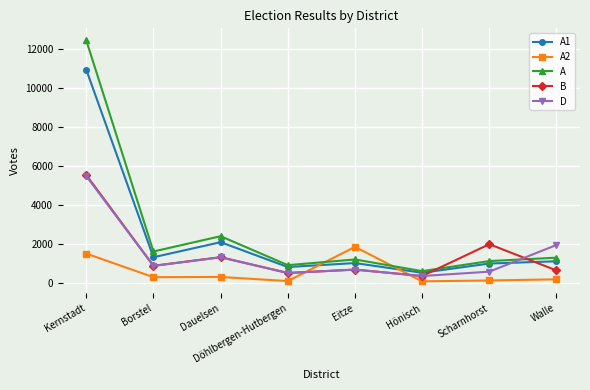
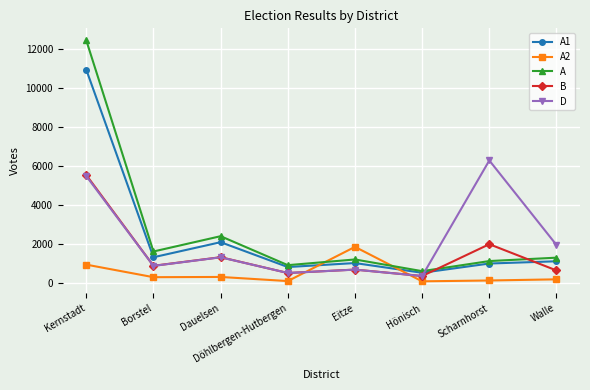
  {
    "A1": {
      "Kernstadt": 10900,
      "Borstel": 1300,
      "Dauelsen": 2100,
      "Eitze": 1000,
      "Walle": 1100
    },
    "A2": {
-     "Kernstadt": 1500,
+     "Kernstadt": 900,
      "Borstel": 300,
      "Dauelsen": 300,
      "Döhlbergen-Hutbergen": 100,
      "Eitze": 1800,
      "Hönisch": 100,
      "Scharnhorst": 100,
      "Walle": 200
    },
    "A": {
      "Kernstadt": 12400,
      "Borstel": 1600,
      "Dauelsen": 2400,
      "Eitze": 1200,
      "Walle": 1300
    },
    "B": {
      "Scharnhorst": 2000,
      "Walle": 600
    },
    "D": {
-     "Scharnhorst": 600,
+     "Scharnhorst": 6300,
      "Walle": 1900
    }
  }
